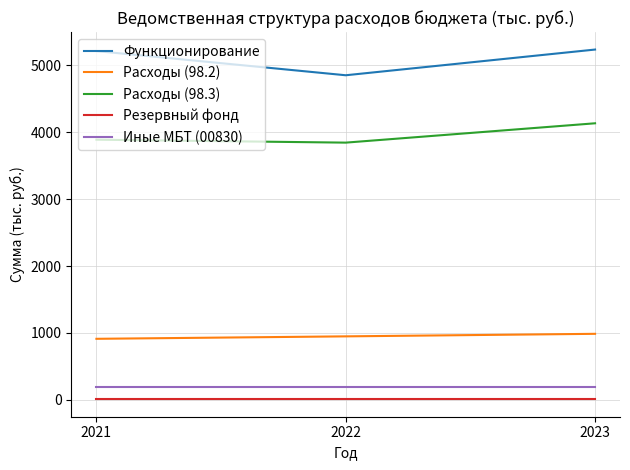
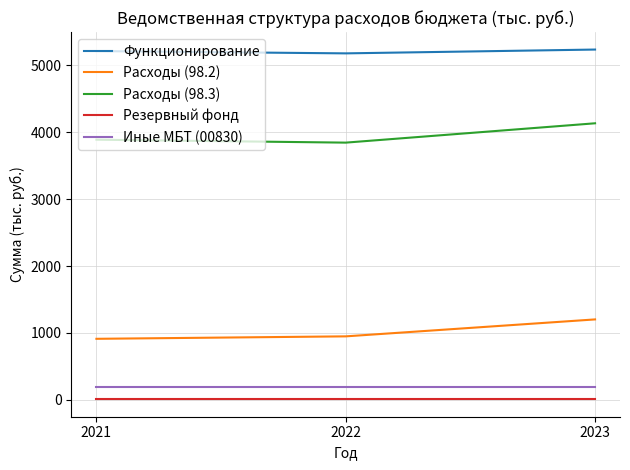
  {
    "Функционирование": {
-     "2022": 4900,
+     "2022": 5200,
      "2023": 5200
    },
    "Расходы (98.2)": {
      "2021": 900,
      "2022": 900,
-     "2023": 1000
+     "2023": 1200
    },
    "Расходы (98.3)": {
      "2022": 3800,
      "2023": 4100
    },
    "Резервный фонд": {
      "2021": 0,
      "2022": 0,
      "2023": 0
    },
    "Иные МБТ (00830)": {
      "2021": 200,
      "2022": 200,
      "2023": 200
    }
  }
